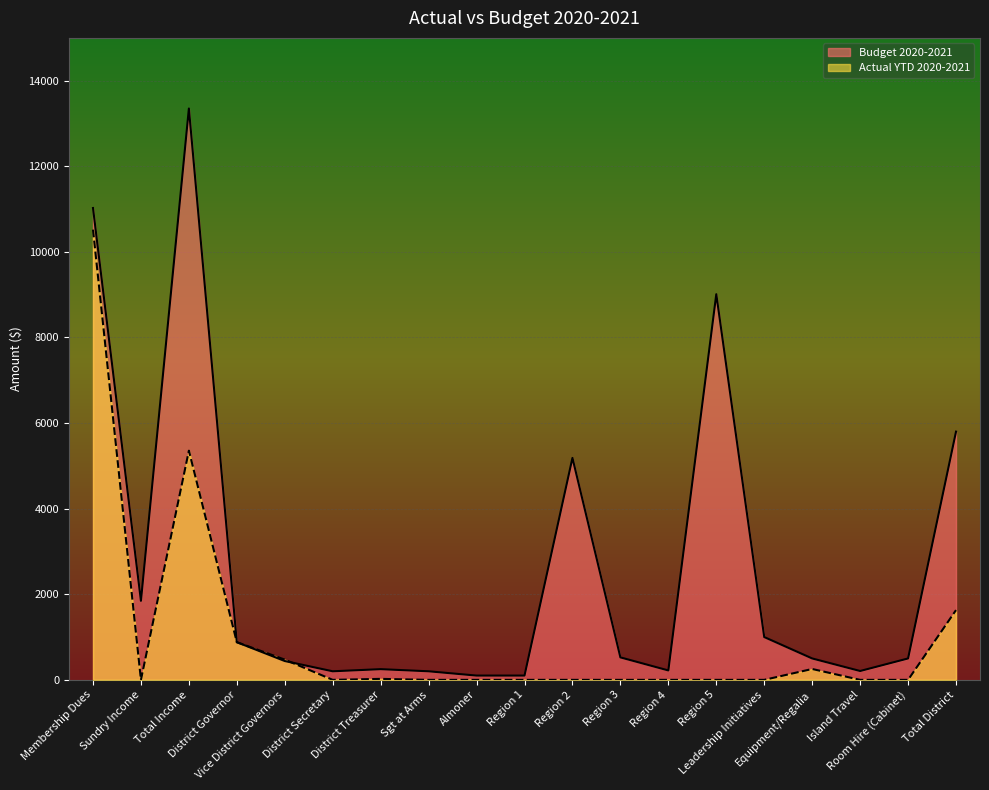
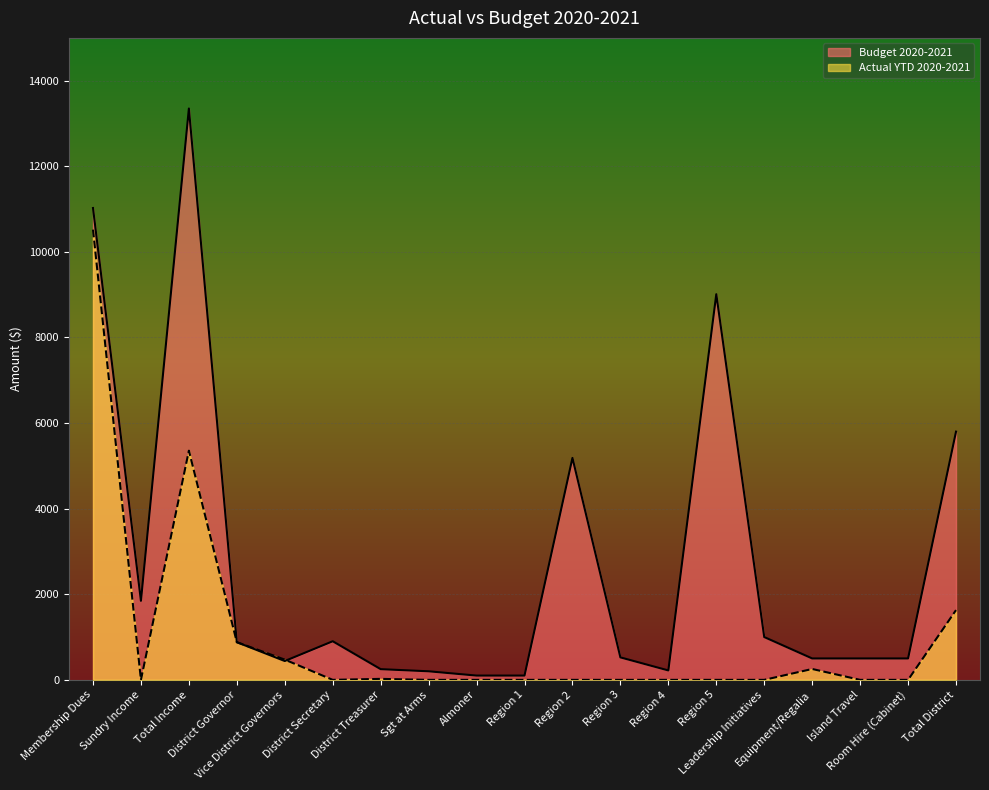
  {
    "Budget 2020-2021": {
      "Membership Dues": 11000,
      "Sundry Income": 1800,
      "Total Income": 13400,
-     "District Secretary": 200,
+     "District Secretary": 900,
      "District Treasurer": 300,
      "Sgt at Arms": 200,
      "Almoner": 100,
      "Region 1": 100,
      "Region 2": 5200,
      "Region 3": 500,
      "Region 4": 200,
      "Region 5": 9000,
      "Leadership Initiatives": 1000,
      "Equipment/Regalia": 500,
-     "Island Travel": 200,
+     "Island Travel": 500,
      "Room Hire (Cabinet)": 500,
      "Total District": 5800
    },
    "Actual YTD 2020-2021": {
      "Membership Dues": 10500,
      "Sundry Income": 0,
      "Total Income": 5400,
      "District Secretary": 0,
      "District Treasurer": 0,
      "Sgt at Arms": 0,
      "Almoner": 0,
      "Region 1": 0,
      "Region 2": 0,
      "Region 3": 0,
      "Region 4": 0,
      "Region 5": 0,
      "Leadership Initiatives": 0,
      "Equipment/Regalia": 300,
      "Island Travel": 0,
      "Room Hire (Cabinet)": 0,
      "Total District": 1600
    }
  }
